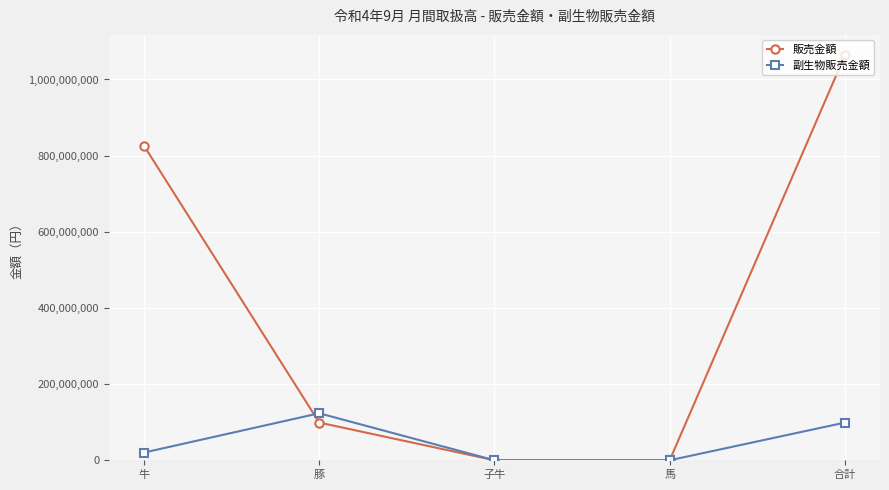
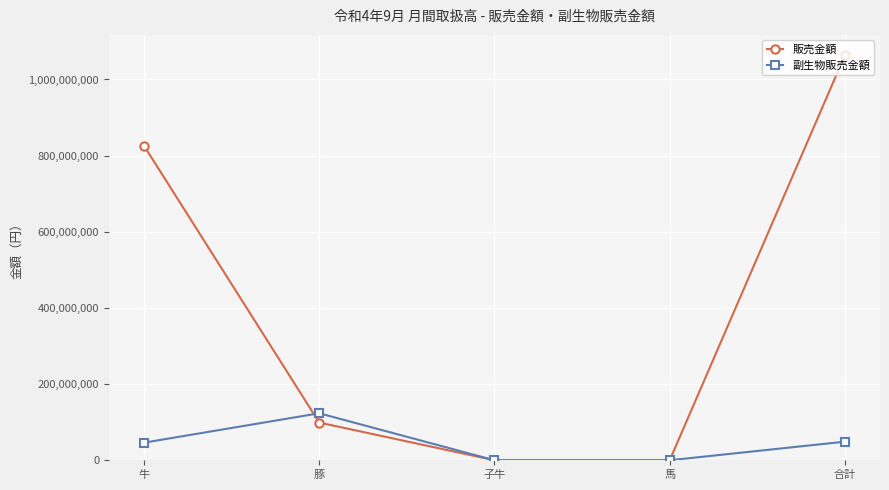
  {
    "販売金額": {
      "牛": "830,000,000",
      "豚": "100,000,000"
    },
    "副生物販売金額": {
-     "牛": "20,000,000",
+     "牛": "50,000,000",
      "豚": "120,000,000",
-     "合計": "100,000,000"
+     "合計": "50,000,000"
    }
  }
